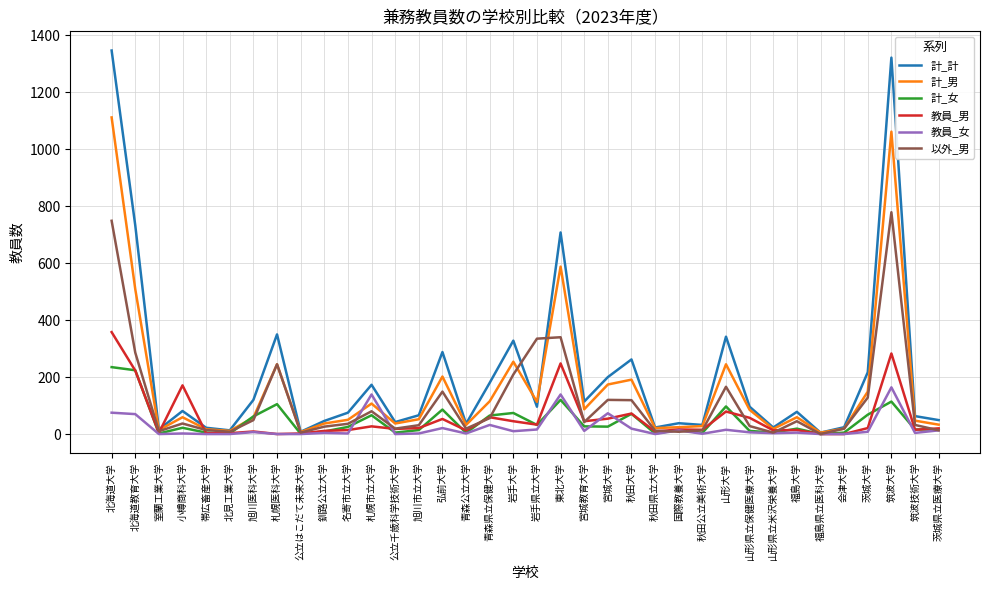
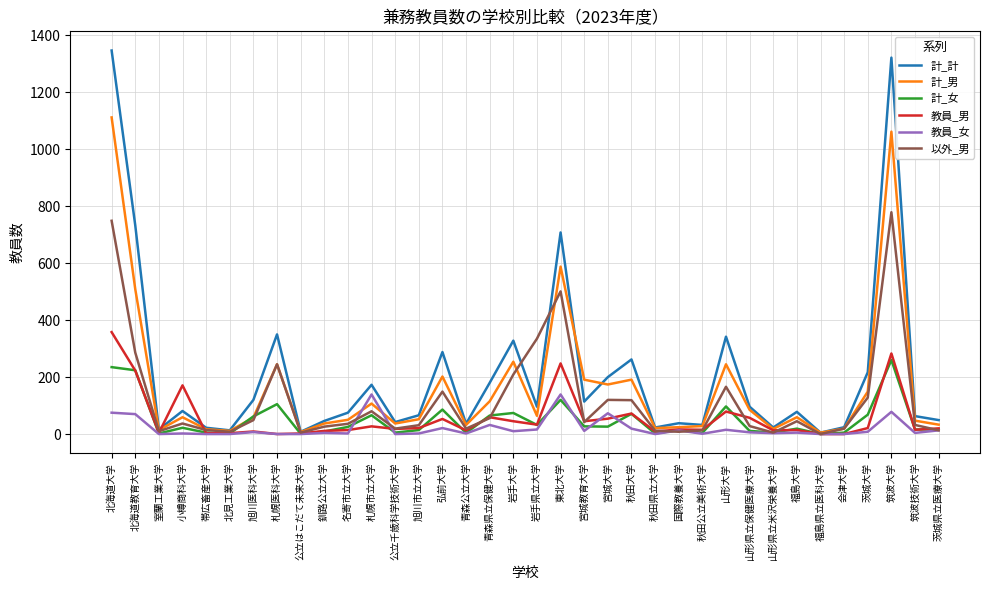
  {
    "計_計": {
      "北海道大学": 1350,
      "北海道教育大学": 730,
      "小樽商科大学": 80,
      "旭川医科大学": 120,
      "札幌医科大学": 350,
      "釧路公立大学": 50,
      "名寄市立大学": 80,
      "札幌市立大学": 170,
      "旭川市立大学": 70,
      "弘前大学": 290,
      "青森県立保健大学": 180,
      "岩手大学": 330,
      "岩手県立大学": 100,
      "東北大学": 710,
      "宮城教育大学": 110,
      "宮城大学": 200,
      "秋田大学": 260,
      "国際教養大学": 40,
      "山形大学": 340,
      "山形県立保健医療大学": 100,
      "福島大学": 80,
      "茨城大学": 220,
      "筑波大学": 1320,
      "筑波技術大学": 60,
      "茨城県立医療大学": 50
    },
    "計_男": {
      "北海道大学": 1110,
      "北海道教育大学": 510,
      "小樽商科大学": 60,
      "釧路公立大学": 40,
      "名寄市立大学": 50,
      "札幌市立大学": 110,
      "旭川市立大学": 50,
      "弘前大学": 200,
      "青森県立保健大学": 120,
      "岩手大学": 250,
-     "岩手県立大学": 110,
+     "岩手県立大学": 60,
      "東北大学": 590,
-     "宮城教育大学": 90,
+     "宮城教育大学": 190,
      "宮城大学": 170,
      "秋田大学": 190,
      "山形大学": 250,
      "山形県立保健医療大学": 90,
      "福島大学": 60,
      "茨城大学": 150,
      "筑波大学": 1060,
      "筑波技術大学": 50,
      "茨城県立医療大学": 30
    },
    "計_女": {
      "北海道大学": 240,
      "小樽商科大学": 20,
      "札幌医科大学": 110,
      "名寄市立大学": 30,
      "札幌市立大学": 70,
      "弘前大学": 90,
      "岩手大学": 70,
      "東北大学": 120,
      "宮城教育大学": 30,
      "宮城大学": 30,
      "山形大学": 100,
      "茨城大学": 70,
-     "筑波大学": 110
+     "筑波大学": 260
    },
    "教員_男": {
      "北海道大学": 360,
      "小樽商科大学": 170,
      "名寄市立大学": 10,
      "札幌市立大学": 30,
      "弘前大学": 50,
      "岩手大学": 50,
      "東北大学": 250,
      "宮城大学": 50,
      "山形大学": 80,
      "山形県立保健医療大学": 60,
      "茨城大学": 20,
      "筑波大学": 280
    },
    "教員_女": {
      "北海道大学": 80,
      "北海道教育大学": 70,
      "小樽商科大学": 0,
      "名寄市立大学": 0,
      "札幌市立大学": 140,
      "旭川市立大学": 0,
      "弘前大学": 20,
      "青森県立保健大学": 30,
      "岩手大学": 10,
      "岩手県立大学": 20,
      "東北大学": 140,
      "宮城教育大学": 10,
      "宮城大学": 70,
      "秋田大学": 20,
      "山形大学": 20,
      "茨城大学": 10,
-     "筑波大学": 160,
+     "筑波大学": 80,
      "筑波技術大学": 0
    },
    "以外_男": {
      "北海道大学": 750,
      "北海道教育大学": 290,
      "小樽商科大学": 40,
      "旭川医科大学": 50,
      "釧路公立大学": 30,
      "名寄市立大学": 40,
      "札幌市立大学": 80,
      "旭川市立大学": 30,
      "弘前大学": 150,
      "岩手大学": 210,
      "岩手県立大学": 340,
-     "東北大学": 340,
+     "東北大学": 500,
      "宮城大学": 120,
      "秋田大学": 120,
      "山形大学": 170,
      "山形県立保健医療大学": 30,
      "福島大学": 50,
      "茨城大学": 130,
      "筑波大学": 780,
      "筑波技術大学": 30
    }
  }
